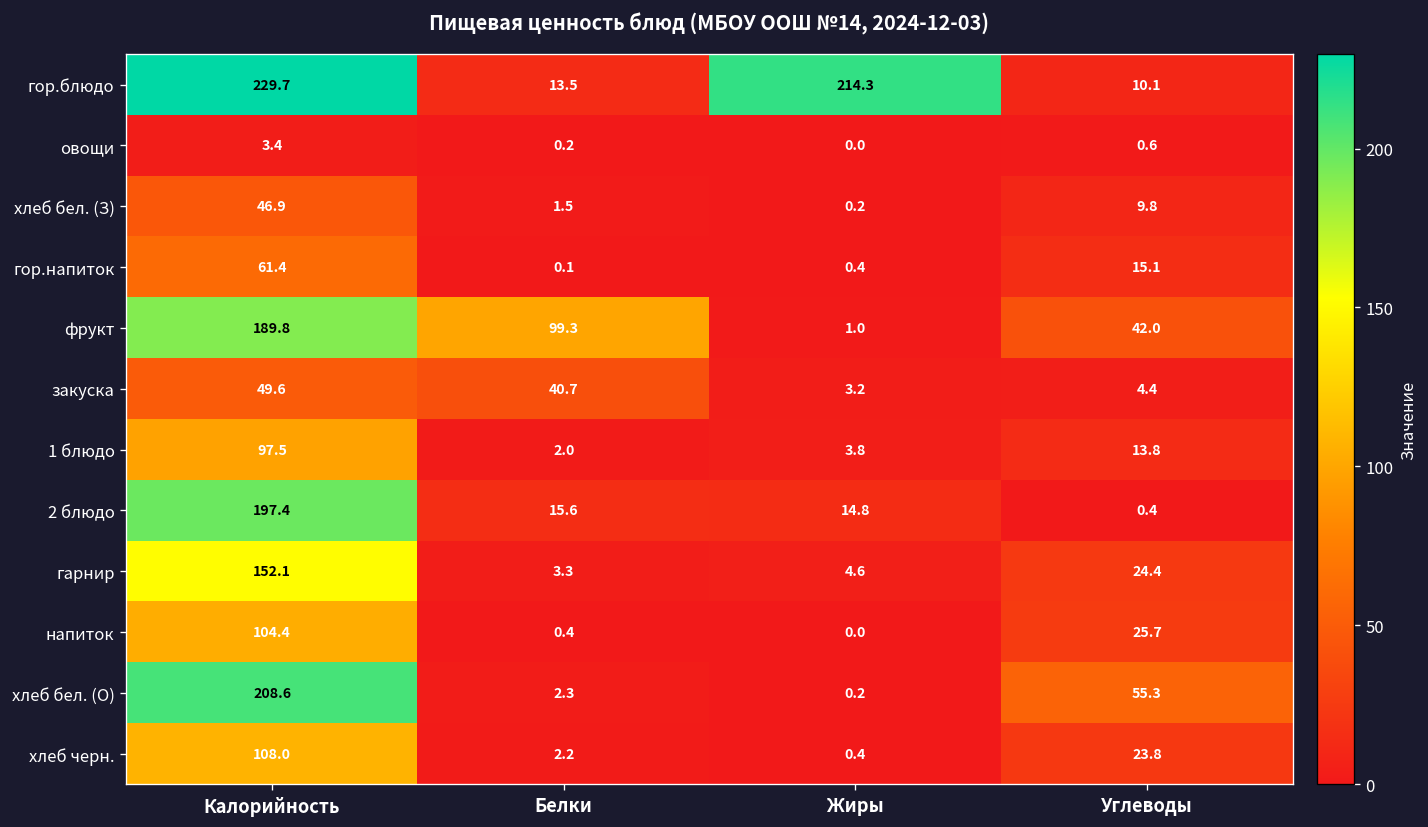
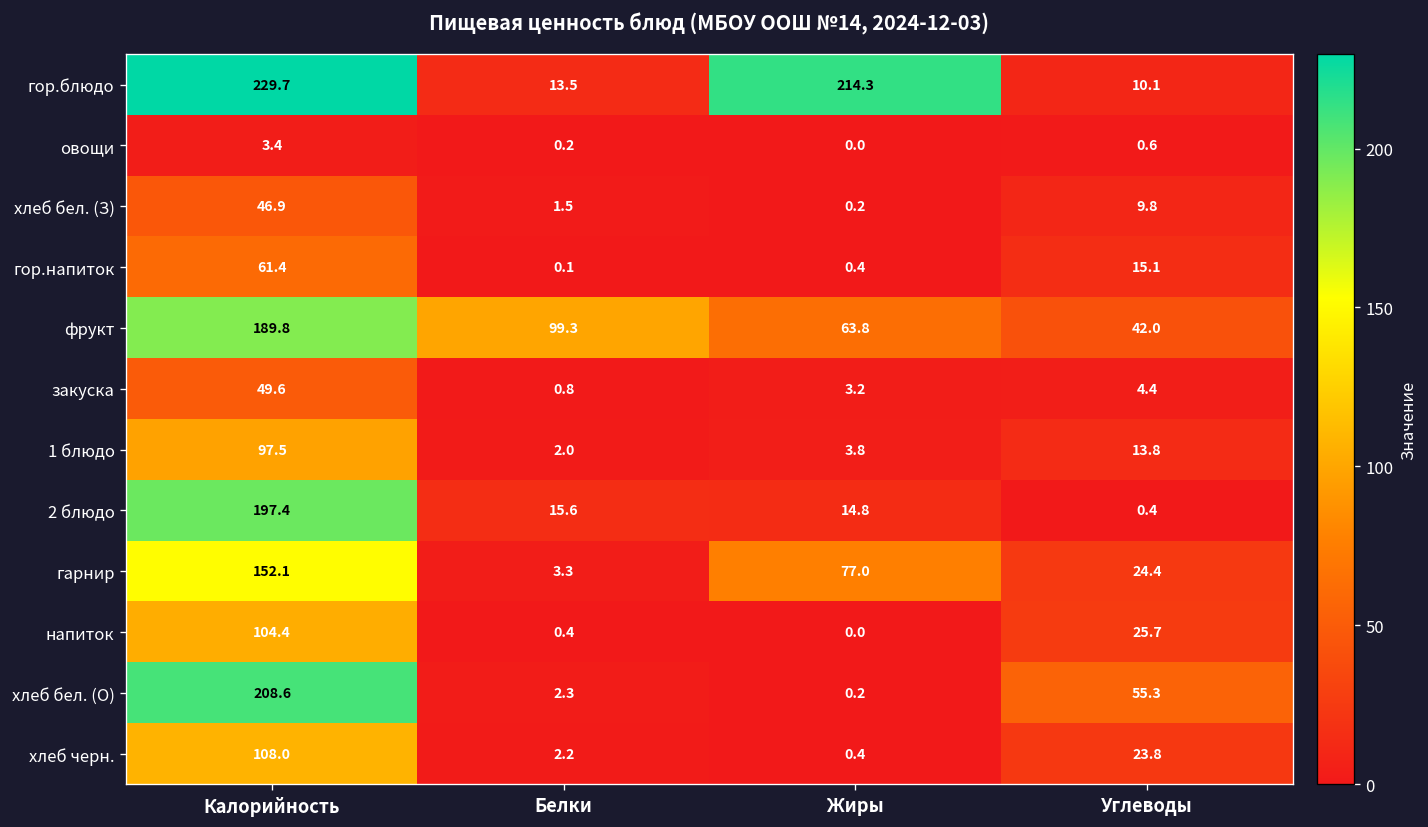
  {
    "гор.блюдо": {
      "Калорийность": 229.7,
      "Белки": 13.5,
      "Жиры": 214.3,
      "Углеводы": 10.1
    },
    "овощи": {
      "Калорийность": 3.4,
      "Белки": 0.2,
      "Жиры": 0.0,
      "Углеводы": 0.6
    },
    "хлеб бел. (З)": {
      "Калорийность": 46.9,
      "Белки": 1.5,
      "Жиры": 0.2,
      "Углеводы": 9.8
    },
    "гор.напиток": {
      "Калорийность": 61.4,
      "Белки": 0.1,
      "Жиры": 0.4,
      "Углеводы": 15.1
    },
    "фрукт": {
      "Калорийность": 189.8,
      "Белки": 99.3,
-     "Жиры": 1.0,
+     "Жиры": 63.8,
      "Углеводы": 42.0
    },
    "закуска": {
      "Калорийность": 49.6,
-     "Белки": 40.7,
+     "Белки": 0.8,
      "Жиры": 3.2,
      "Углеводы": 4.4
    },
    "1 блюдо": {
      "Калорийность": 97.5,
      "Белки": 2.0,
      "Жиры": 3.8,
      "Углеводы": 13.8
    },
    "2 блюдо": {
      "Калорийность": 197.4,
      "Белки": 15.6,
      "Жиры": 14.8,
      "Углеводы": 0.4
    },
    "гарнир": {
      "Калорийность": 152.1,
      "Белки": 3.3,
-     "Жиры": 4.6,
+     "Жиры": 77.0,
      "Углеводы": 24.4
    },
    "напиток": {
      "Калорийность": 104.4,
      "Белки": 0.4,
      "Жиры": 0.0,
      "Углеводы": 25.7
    },
    "хлеб бел. (О)": {
      "Калорийность": 208.6,
      "Белки": 2.3,
      "Жиры": 0.2,
      "Углеводы": 55.3
    },
    "хлеб черн.": {
      "Калорийность": 108.0,
      "Белки": 2.2,
      "Жиры": 0.4,
      "Углеводы": 23.8
    }
  }
